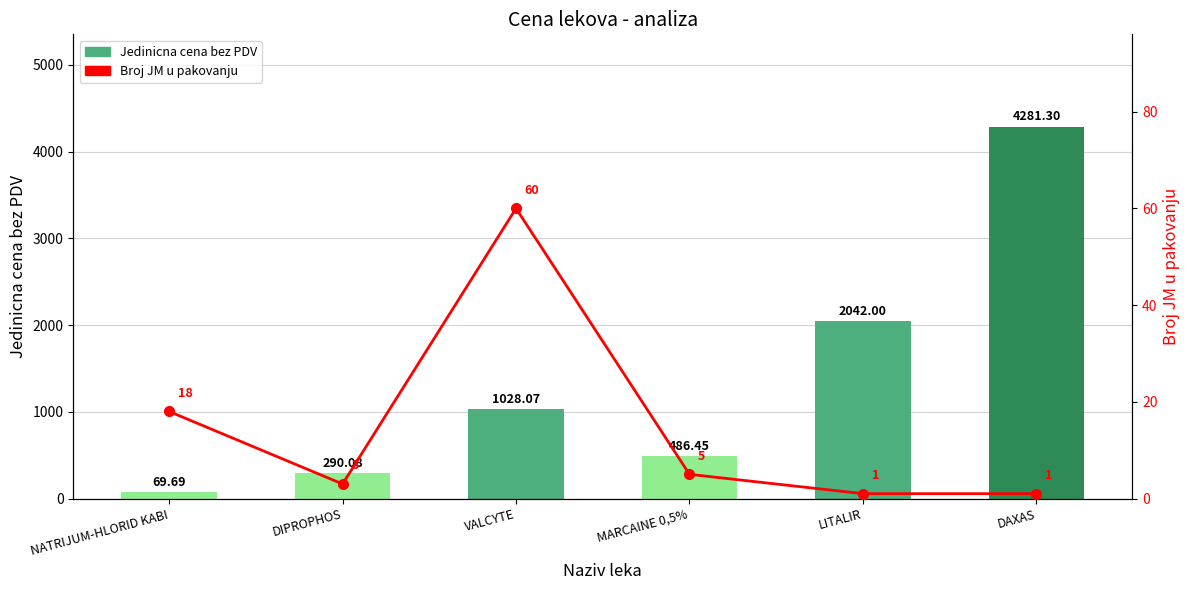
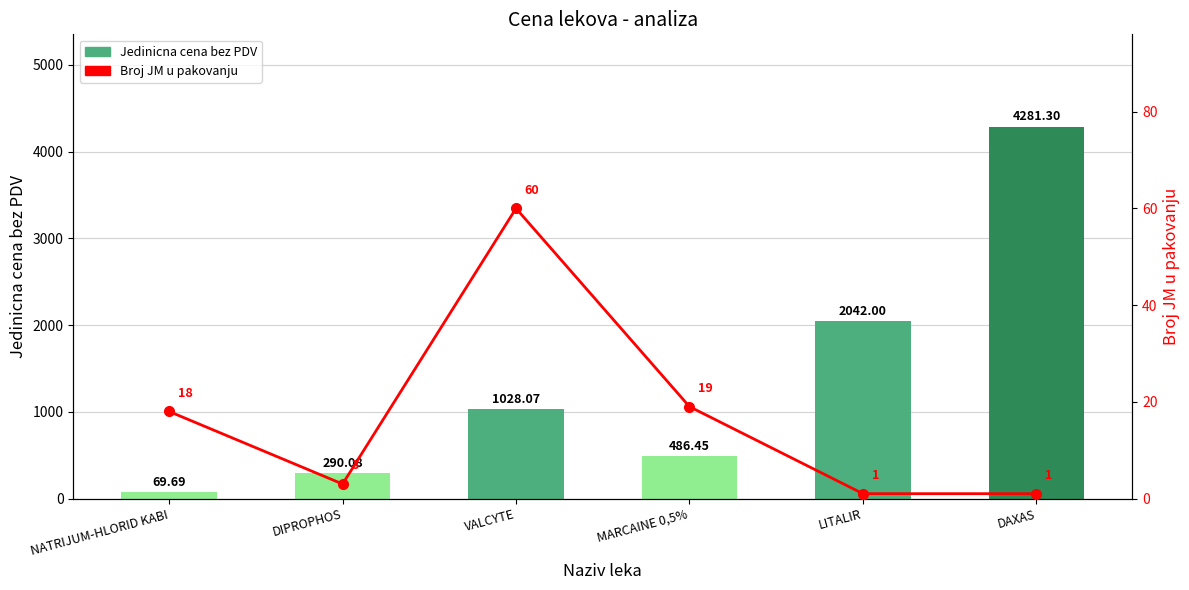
  {
    "Broj JM u pakovanju": {
      "NATRIJUM-HLORID KABI": 18,
      "VALCYTE": 60,
-     "MARCAINE 0,5%": 5,
+     "MARCAINE 0,5%": 19,
      "LITALIR": 1,
      "DAXAS": 1
    }
  }
